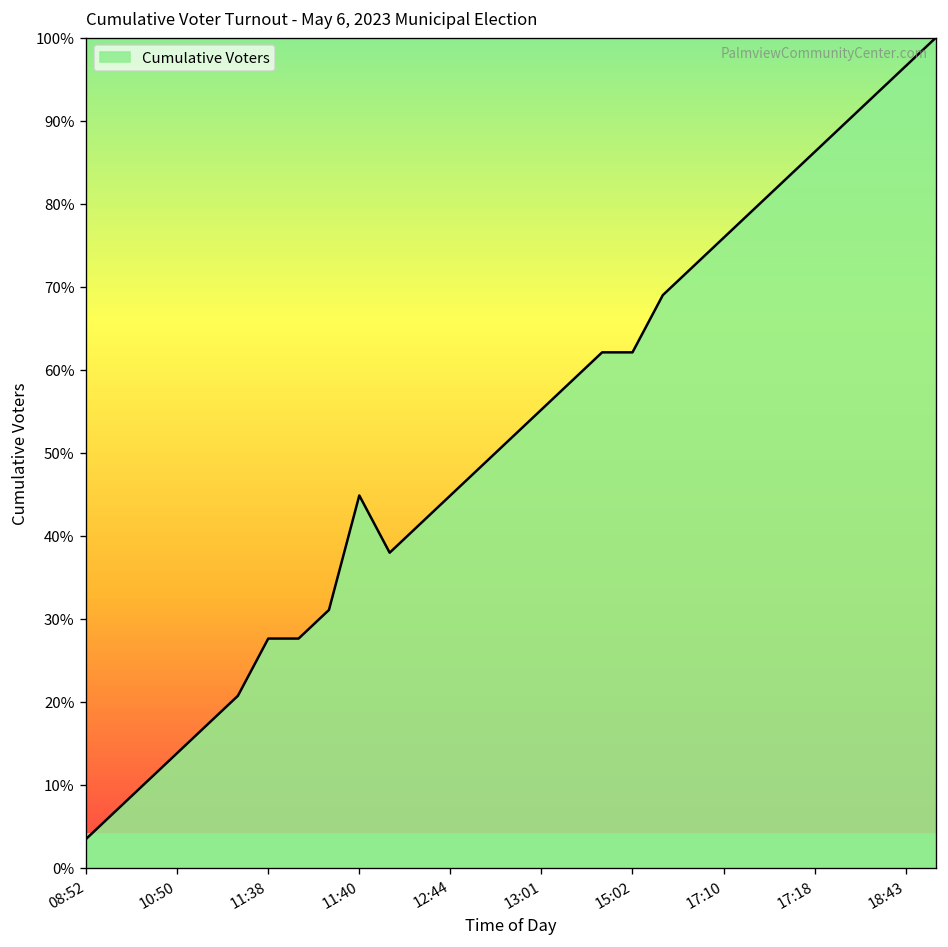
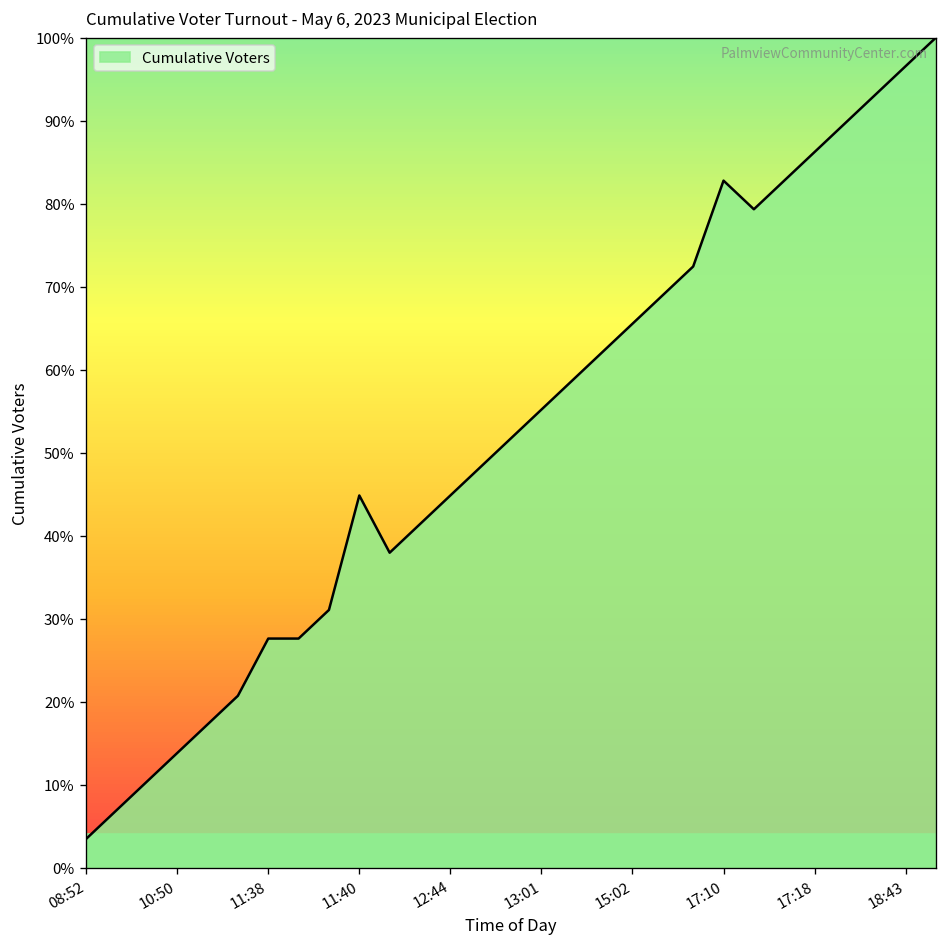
  {
    "11:38": "28%",
    "11:40": "45%",
    "12:44": "45%",
    "13:01": "55%",
-   "15:02": "62%",
-   "17:10": "76%"
+   "15:02": "66%",
+   "17:10": "83%"
  }
